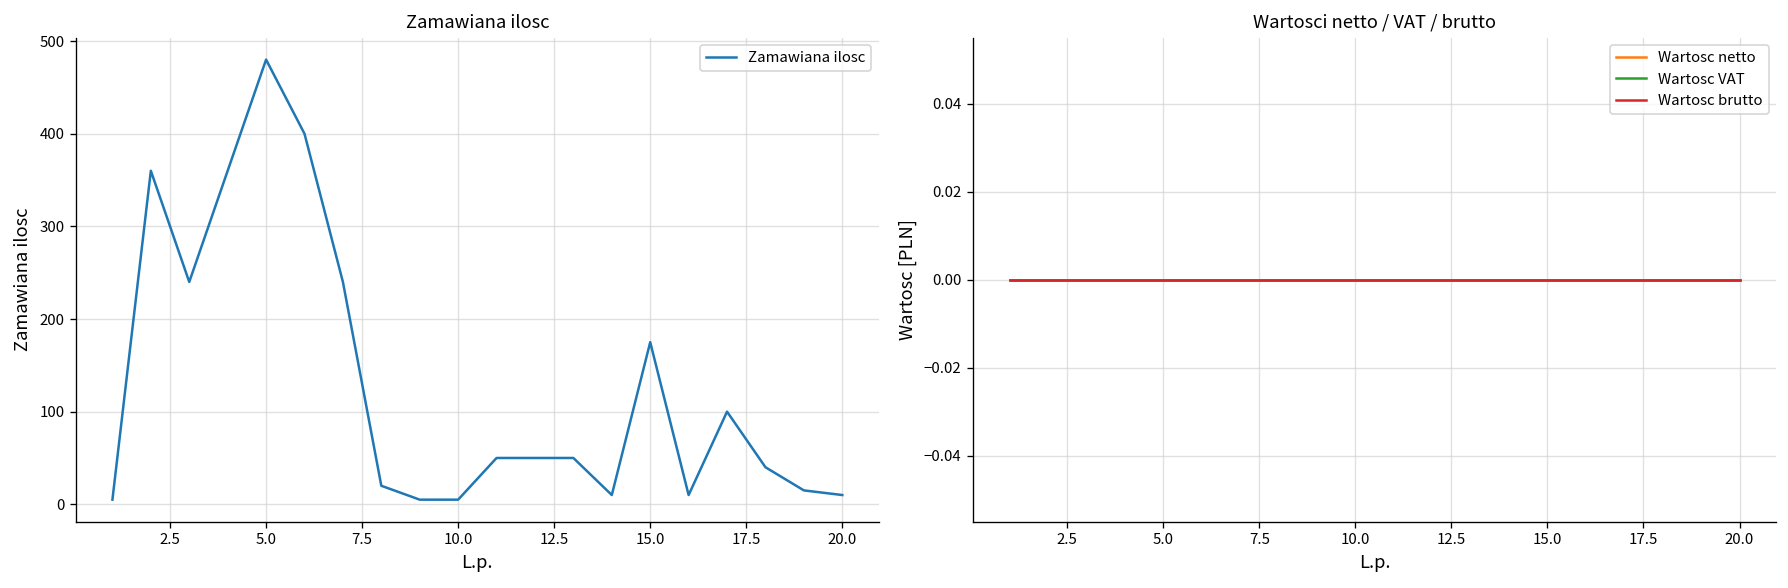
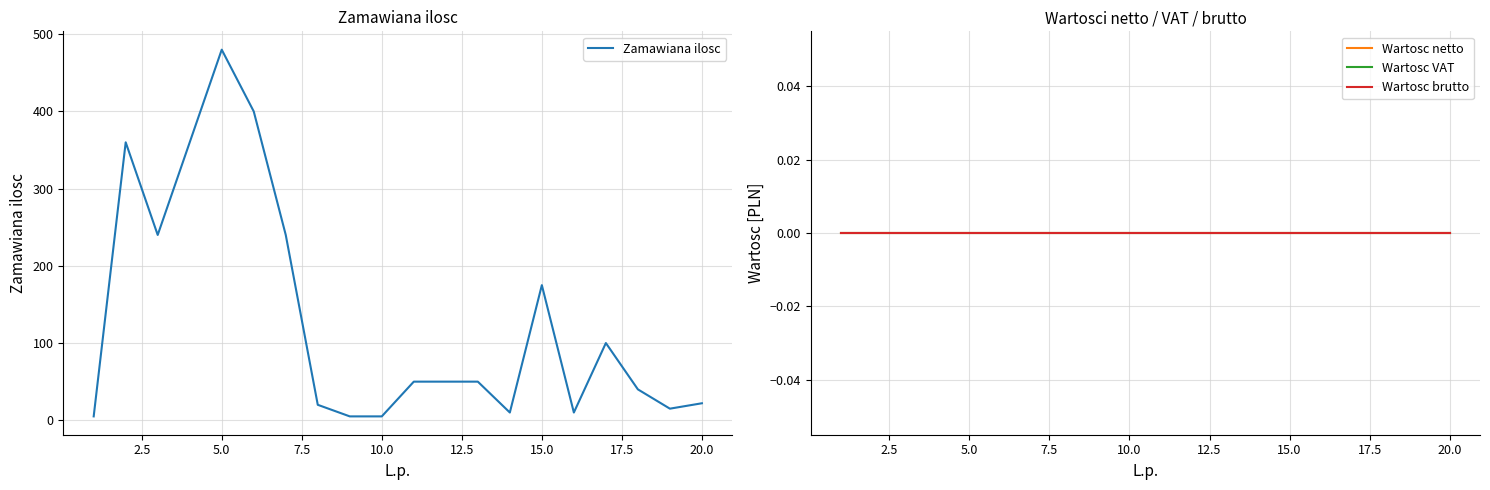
  {
    "Zamawiana ilosc": {
      "5.0": 480,
      "10.0": 10,
      "15.0": 180,
-     "20.0": 10
+     "20.0": 20
    },
    "Wartosci netto / VAT / brutto": {
      "5.0": 0.000,
      "10.0": 0.000,
      "15.0": 0.000,
      "20.0": 0.000
    }
  }
